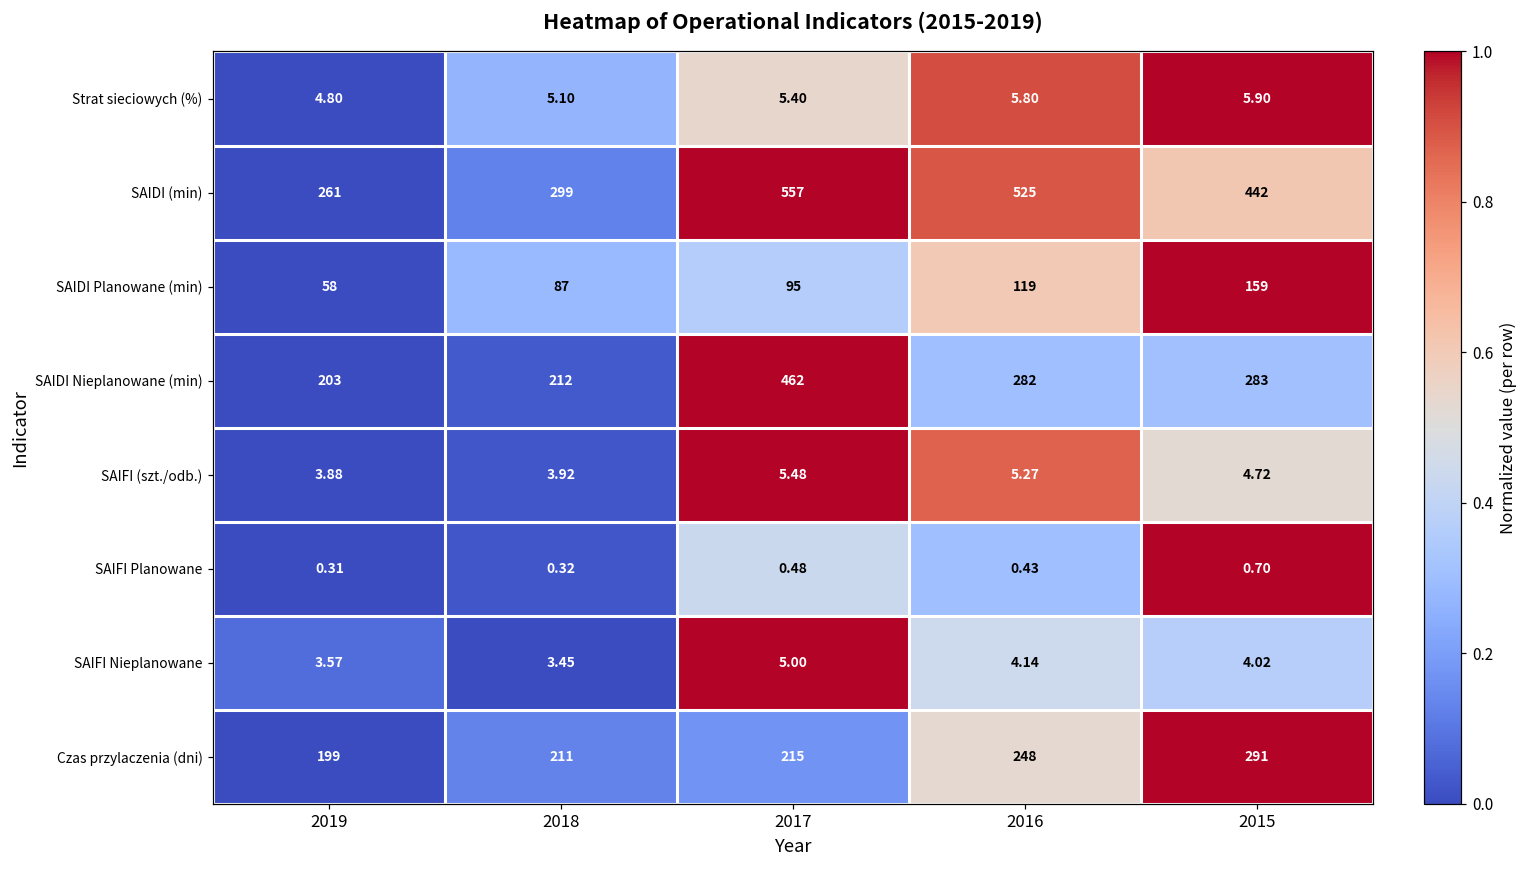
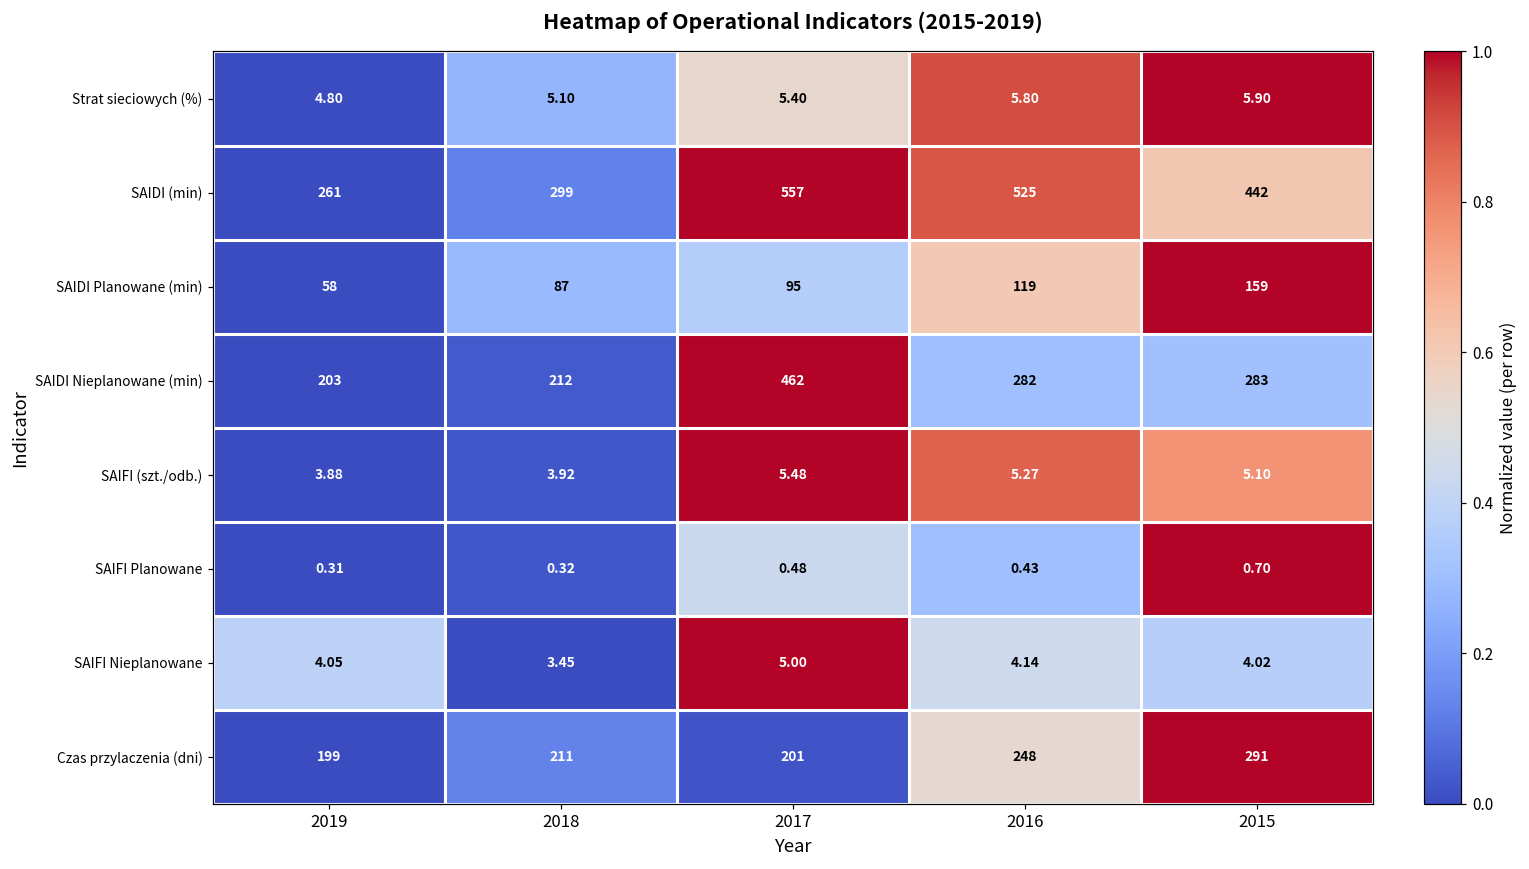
  {
    "Strat sieciowych (%)": {
      "2019": 4.80,
      "2018": 5.10,
      "2017": 5.40,
      "2016": 5.80,
      "2015": 5.90
    },
    "SAIDI (min)": {
      "2019": 261,
      "2018": 299,
      "2017": 557,
      "2016": 525,
      "2015": 442
    },
    "SAIDI Planowane (min)": {
      "2019": 58,
      "2018": 87,
      "2017": 95,
      "2016": 119,
      "2015": 159
    },
    "SAIDI Nieplanowane (min)": {
      "2019": 203,
      "2018": 212,
      "2017": 462,
      "2016": 282,
      "2015": 283
    },
    "SAIFI (szt./odb.)": {
      "2019": 3.88,
      "2018": 3.92,
      "2017": 5.48,
      "2016": 5.27,
-     "2015": 4.72
+     "2015": 5.10
    },
    "SAIFI Planowane": {
      "2019": 0.31,
      "2018": 0.32,
      "2017": 0.48,
      "2016": 0.43,
      "2015": 0.70
    },
    "SAIFI Nieplanowane": {
-     "2019": 3.57,
+     "2019": 4.05,
      "2018": 3.45,
      "2017": 5.00,
      "2016": 4.14,
      "2015": 4.02
    },
    "Czas przylaczenia (dni)": {
      "2019": 199,
      "2018": 211,
-     "2017": 215,
+     "2017": 201,
      "2016": 248,
      "2015": 291
    }
  }
